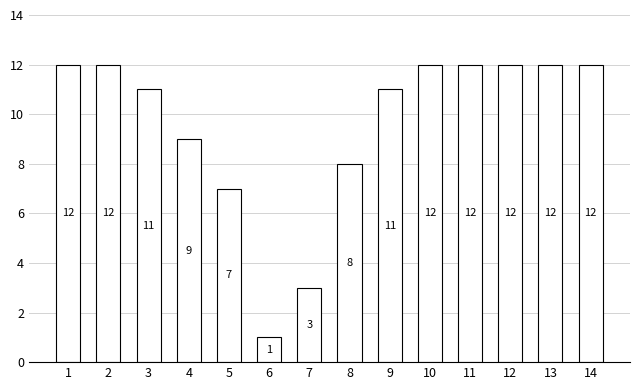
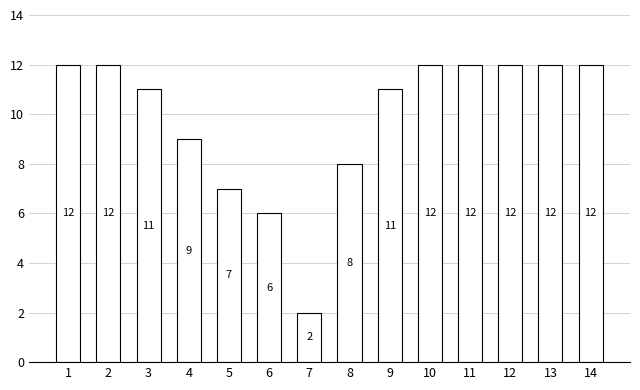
  {
    "1": 12,
    "2": 12,
    "3": 11,
    "4": 9,
    "5": 7,
-   "6": 1,
-   "7": 3,
+   "6": 6,
+   "7": 2,
    "8": 8,
    "9": 11,
    "10": 12,
    "11": 12,
    "12": 12,
    "13": 12,
    "14": 12
  }
